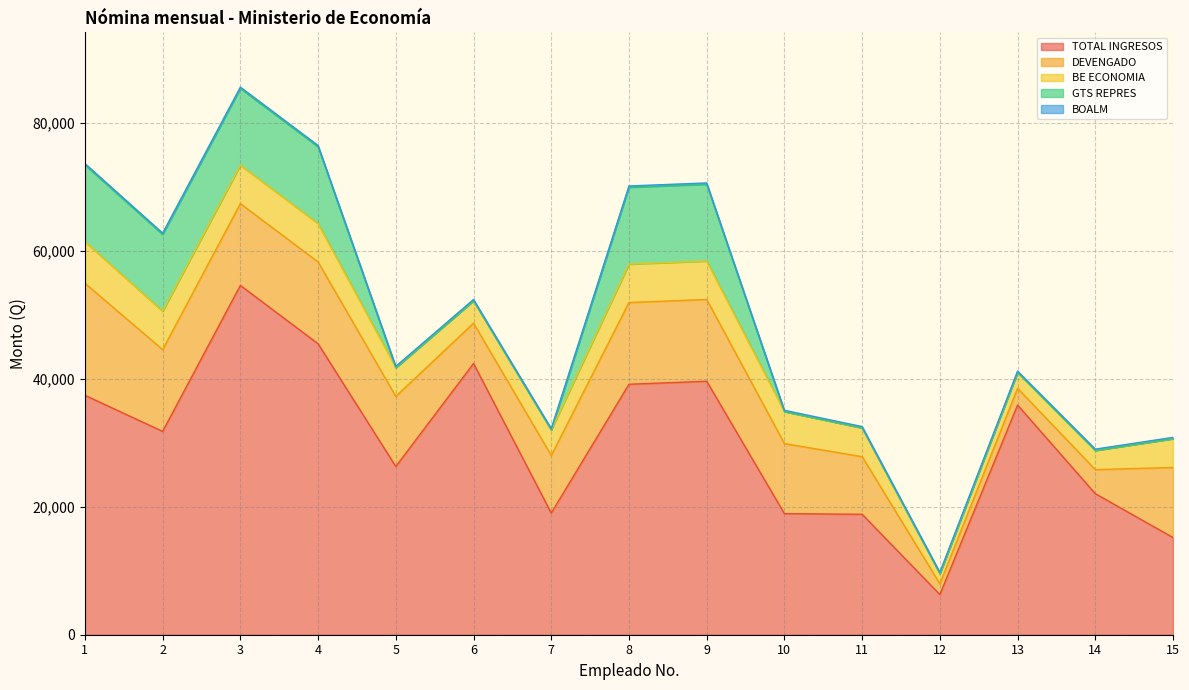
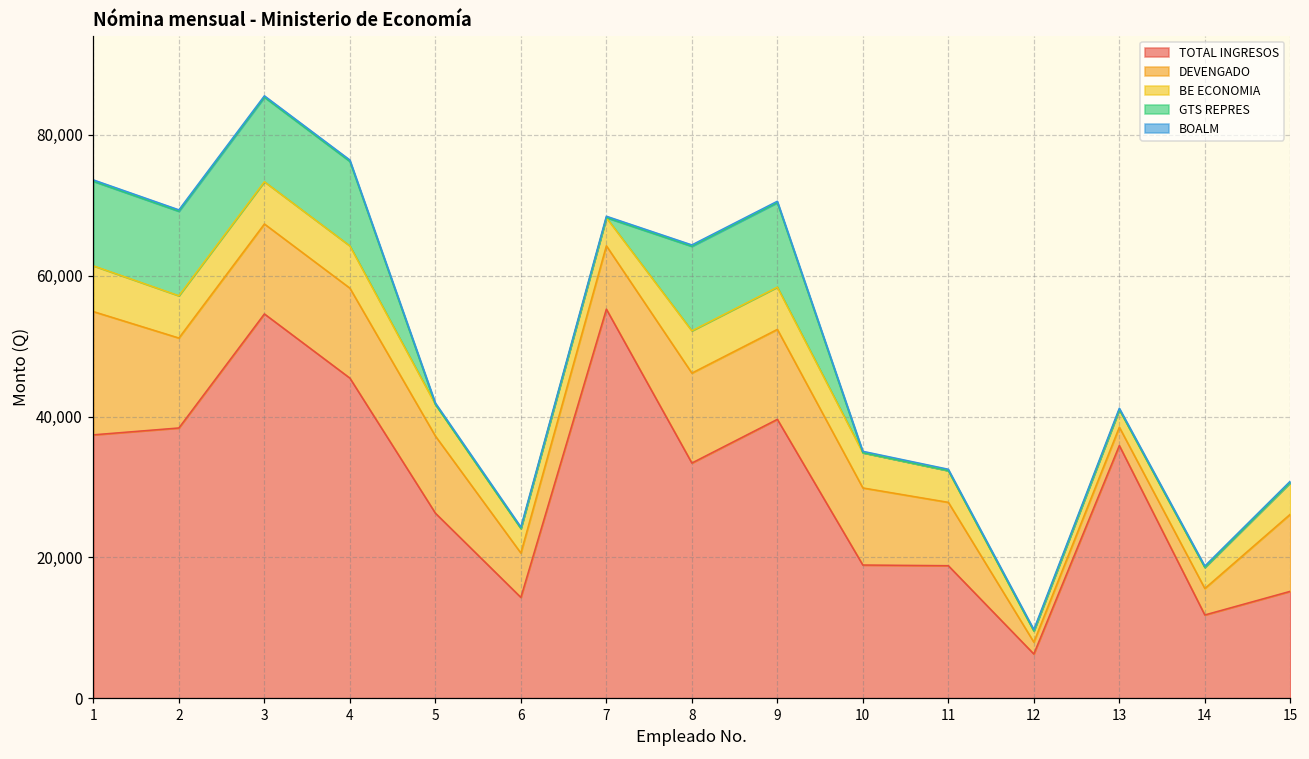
  {
    "TOTAL INGRESOS": {
      "1": "37,000",
-     "2": "32,000",
+     "2": "38,000",
      "3": "55,000",
      "4": "45,000",
      "5": "26,000",
-     "6": "42,000",
-     "7": "19,000",
-     "8": "39,000",
+     "6": "14,000",
+     "7": "55,000",
+     "8": "33,000",
      "9": "40,000",
      "10": "19,000",
      "11": "19,000",
      "12": "6,000",
      "13": "36,000",
-     "14": "22,000",
+     "14": "12,000",
      "15": "15,000"
    }
  }
